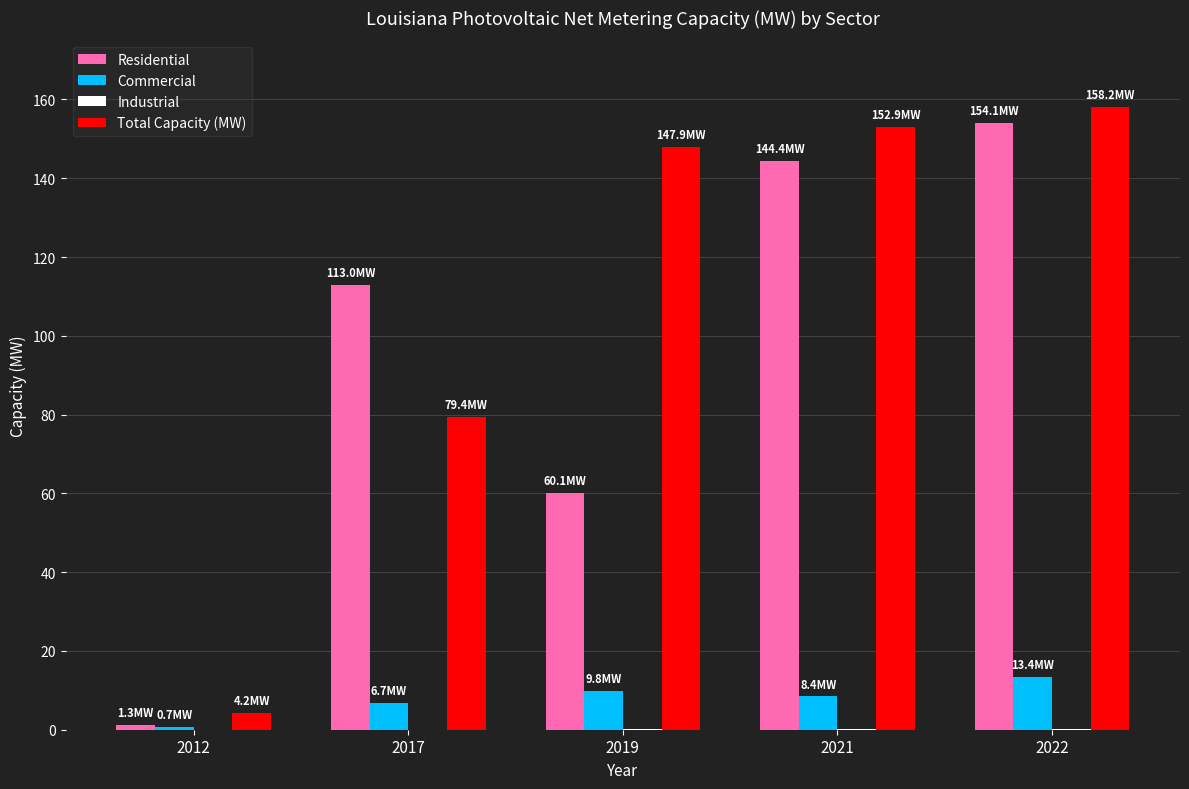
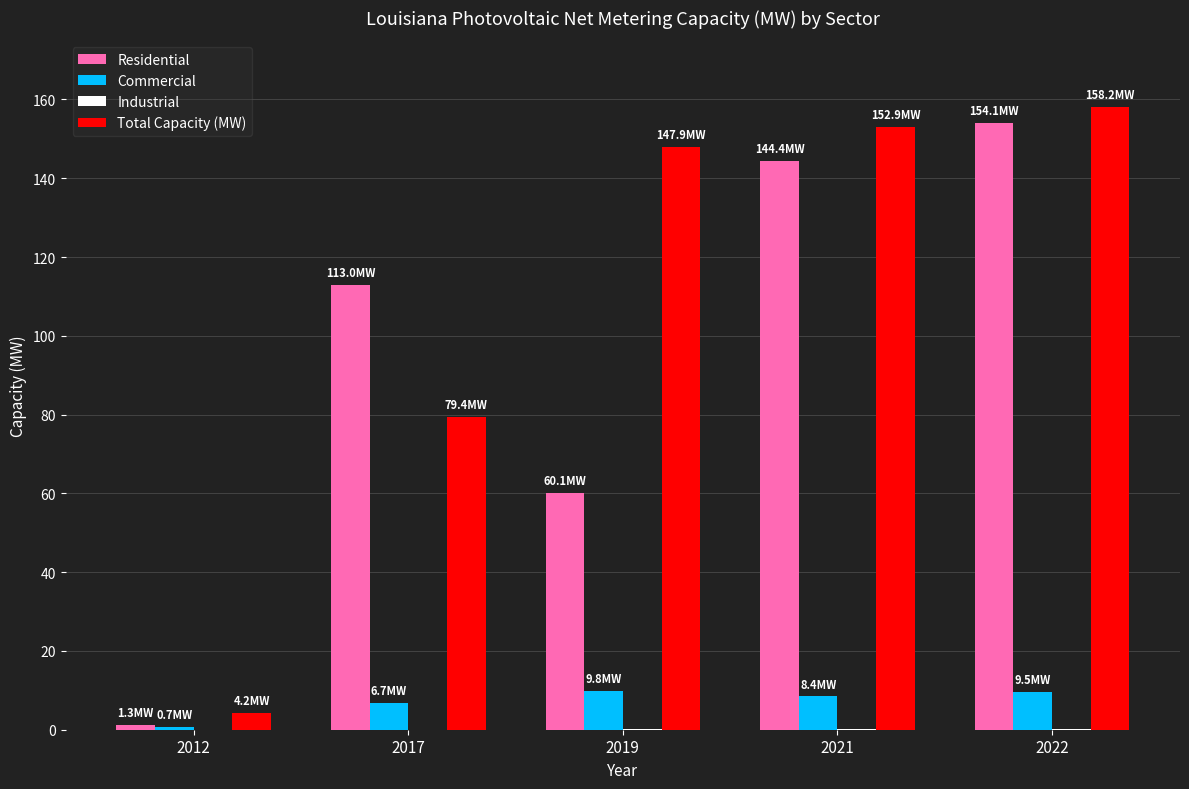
  {
    "Residential": {
      "2012": 1.3,
      "2017": 113.0,
      "2019": 60.1,
      "2021": 144.4,
      "2022": 154.1
    },
    "Commercial": {
      "2012": 0.7,
      "2017": 6.7,
      "2019": 9.8,
      "2021": 8.4,
-     "2022": 13.4
+     "2022": 9.5
    },
    "Industrial": {
      "2012": 0,
      "2017": 0
    },
    "Total Capacity (MW)": {
      "2012": 4.2,
      "2017": 79.4,
      "2019": 147.9,
      "2021": 152.9,
      "2022": 158.2
    }
  }
